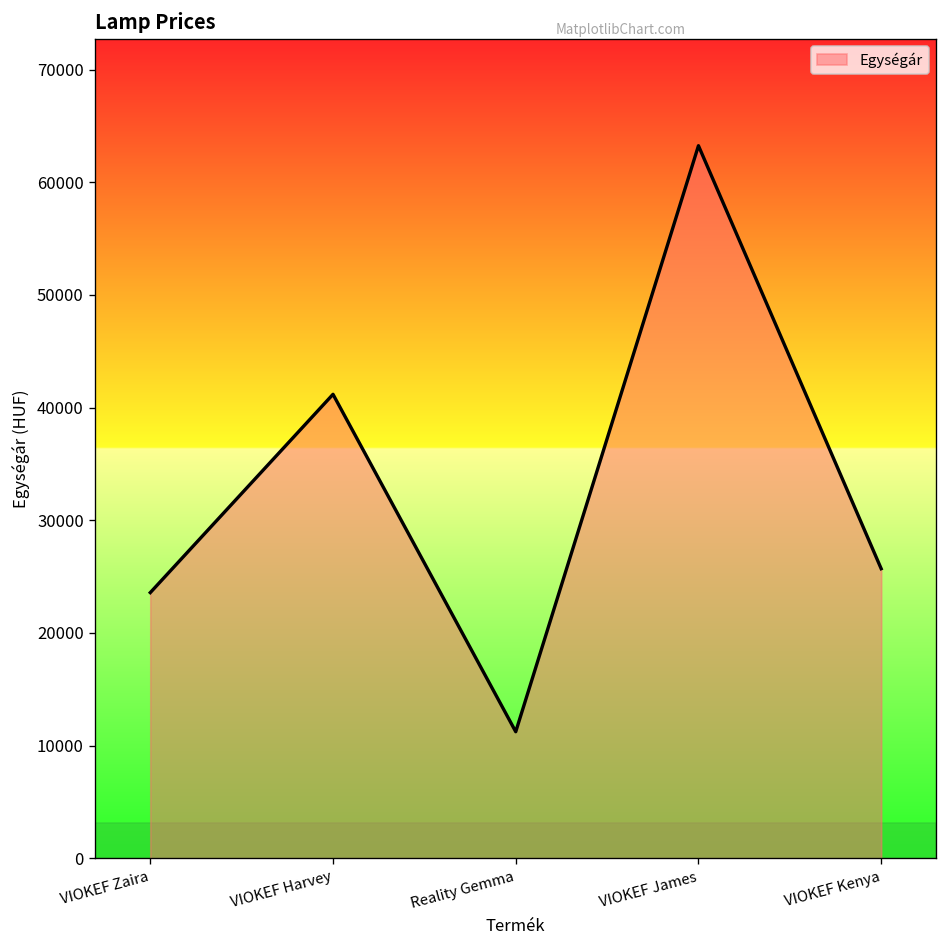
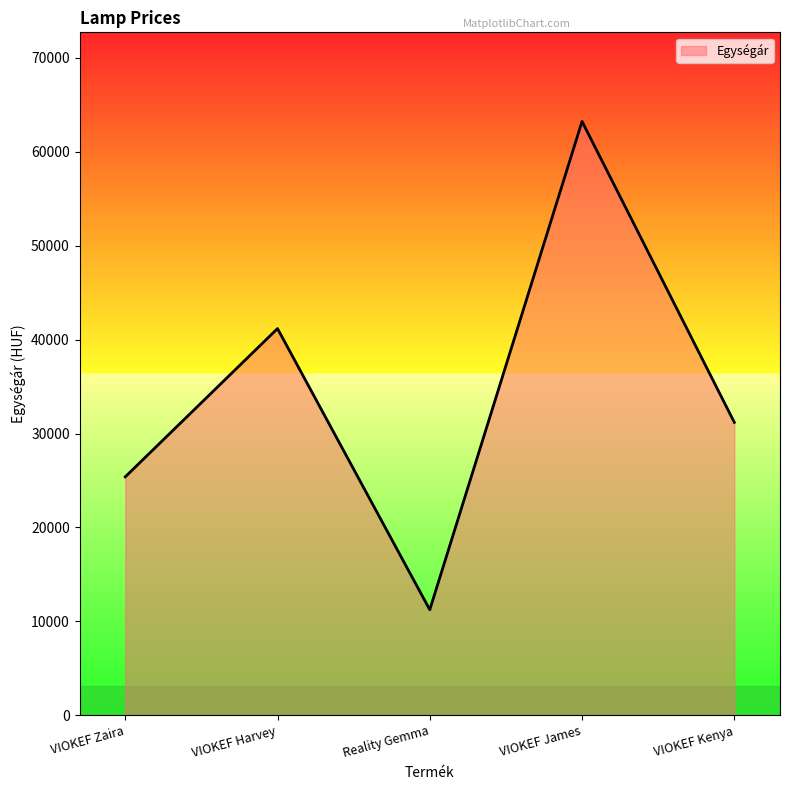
  {
-   "VIOKEF Zaira": 24000,
+   "VIOKEF Zaira": 25000,
    "VIOKEF Harvey": 41000,
    "Reality Gemma": 11000,
    "VIOKEF James": 63000,
-   "VIOKEF Kenya": 26000
+   "VIOKEF Kenya": 31000
  }
